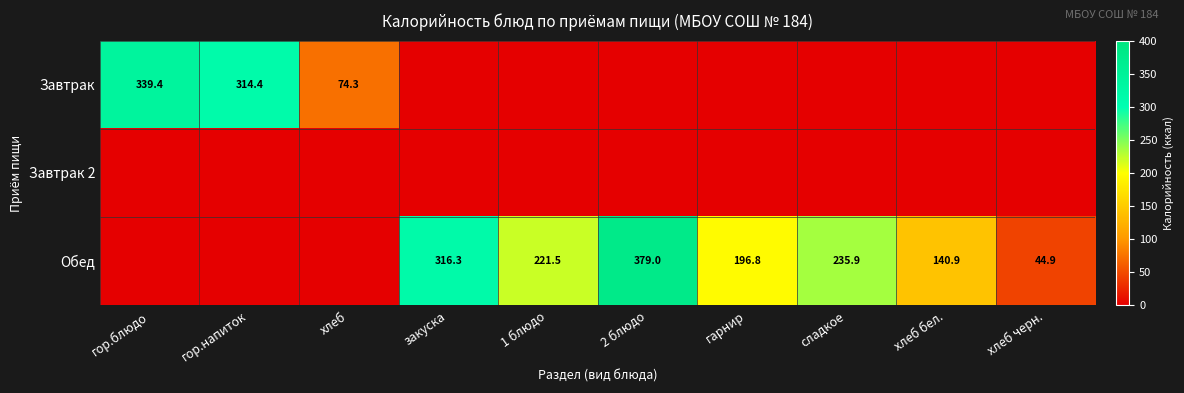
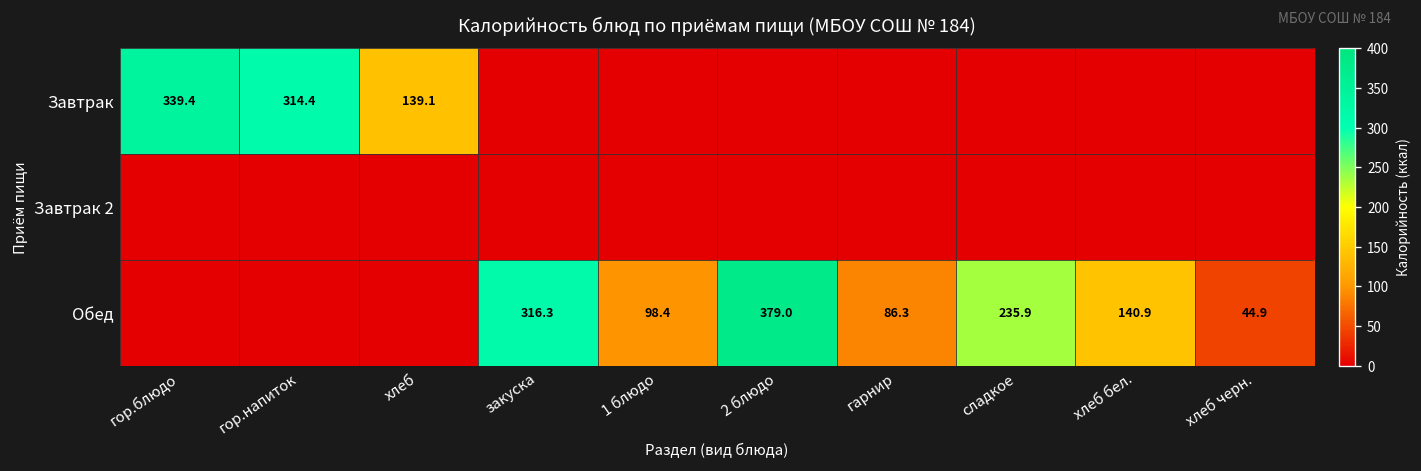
  {
    "Завтрак": {
      "гор.блюдо": 339.4,
      "гор.напиток": 314.4,
-     "хлеб": 74.3
+     "хлеб": 139.1
    },
    "Обед": {
      "закуска": 316.3,
-     "1 блюдо": 221.5,
+     "1 блюдо": 98.4,
      "2 блюдо": 379.0,
-     "гарнир": 196.8,
+     "гарнир": 86.3,
      "сладкое": 235.9,
      "хлеб бел.": 140.9,
      "хлеб черн.": 44.9
    }
  }
